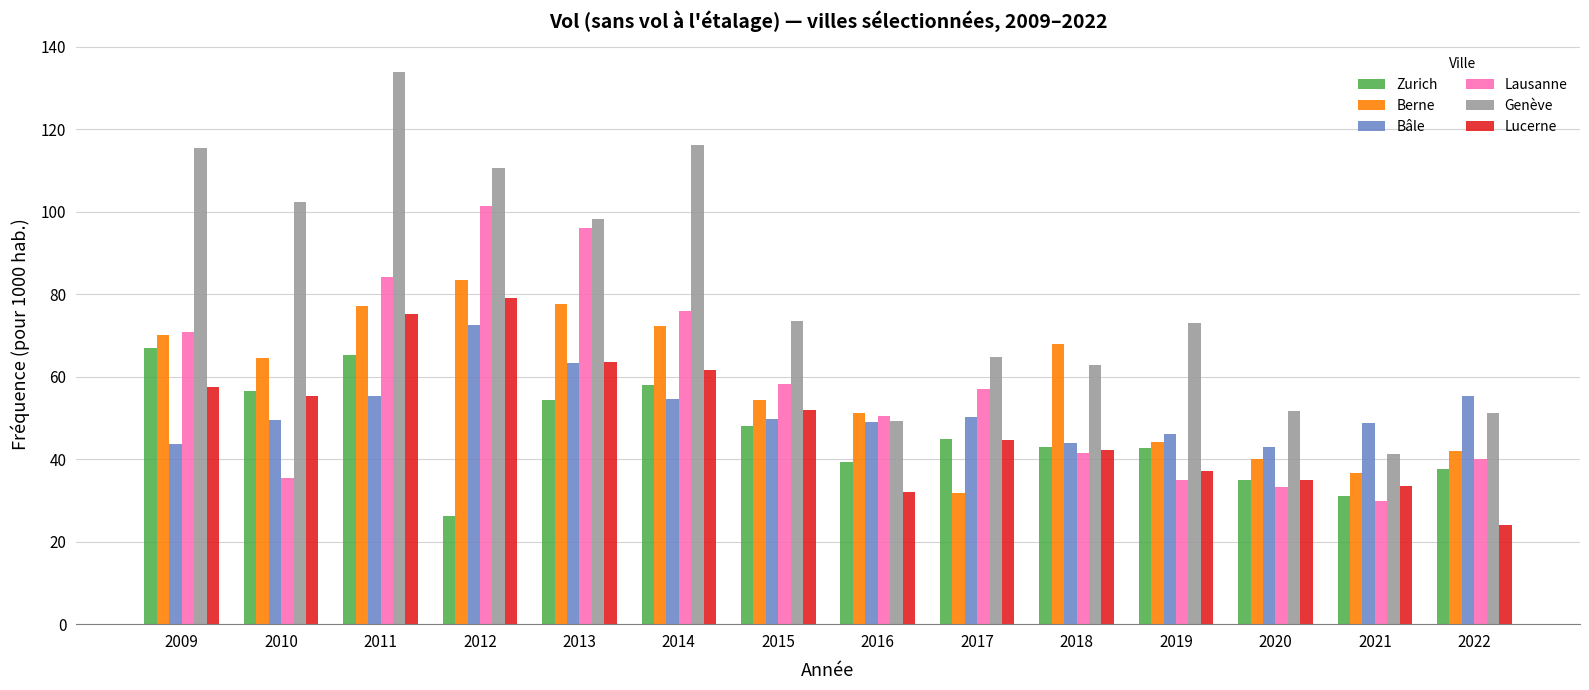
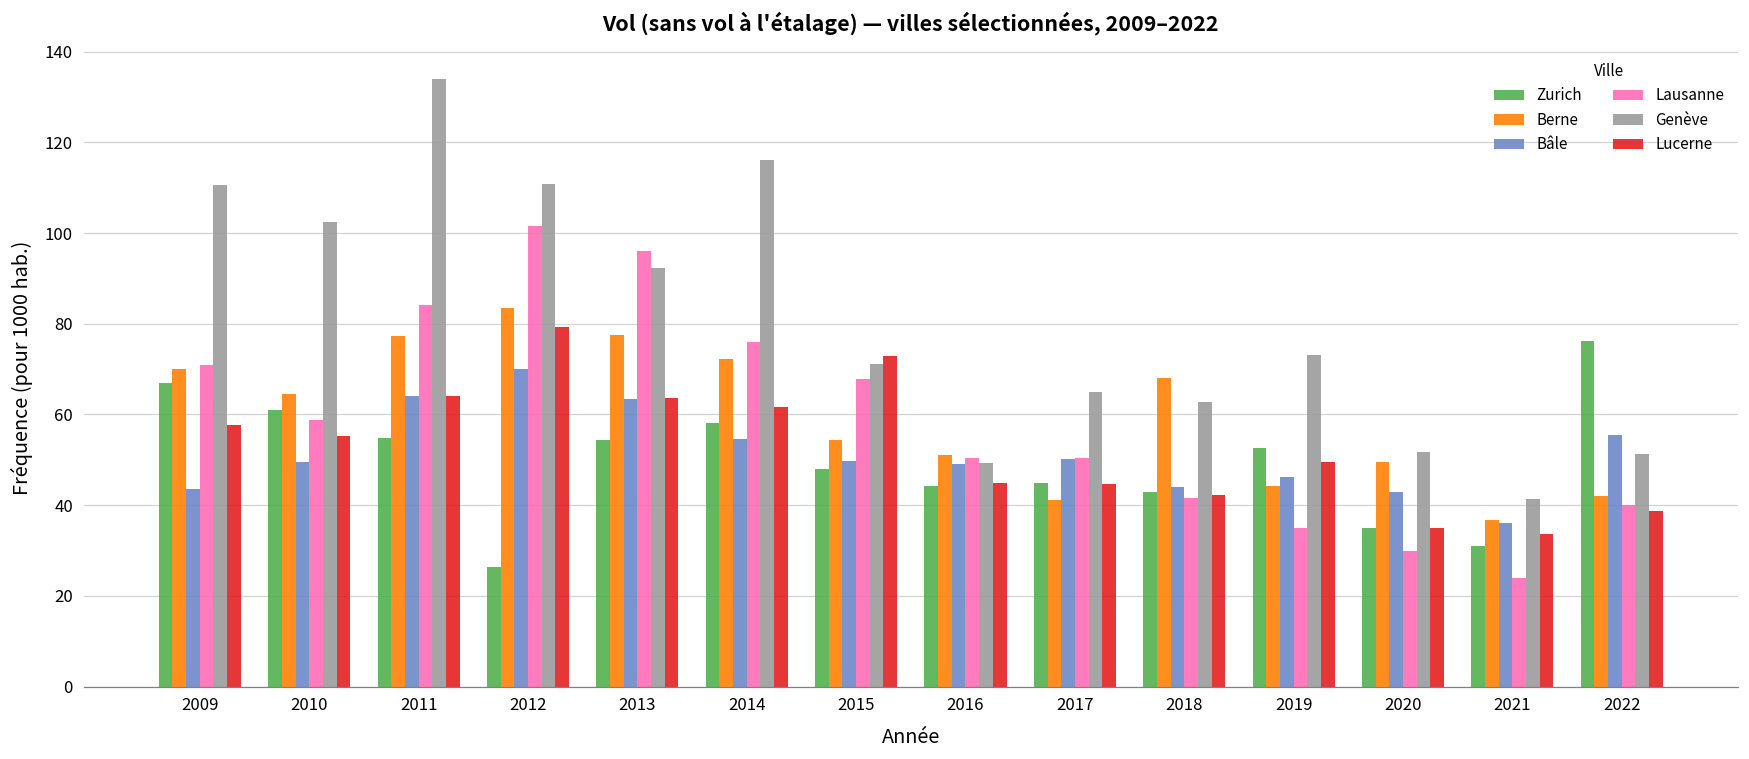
  {
    "Zurich": {
      "2009": 67,
-     "2010": 57,
-     "2011": 65,
+     "2010": 61,
+     "2011": 55,
      "2012": 26,
      "2013": 54,
      "2014": 58,
      "2015": 48,
-     "2016": 39,
+     "2016": 44,
      "2017": 45,
      "2018": 43,
-     "2019": 43,
+     "2019": 53,
      "2020": 35,
      "2021": 31,
-     "2022": 38
+     "2022": 76
    },
    "Berne": {
      "2009": 70,
      "2010": 65,
      "2011": 77,
      "2012": 83,
      "2013": 78,
      "2014": 72,
      "2015": 54,
      "2016": 51,
-     "2017": 32,
+     "2017": 41,
      "2018": 68,
      "2019": 44,
-     "2020": 40,
+     "2020": 50,
      "2021": 37,
      "2022": 42
    },
    "Bâle": {
      "2009": 44,
      "2010": 49,
-     "2011": 55,
-     "2012": 73,
+     "2011": 64,
+     "2012": 70,
      "2013": 63,
      "2014": 55,
      "2015": 50,
      "2016": 49,
      "2017": 50,
      "2018": 44,
      "2019": 46,
      "2020": 43,
-     "2021": 49,
+     "2021": 36,
      "2022": 55
    },
    "Lausanne": {
      "2009": 71,
-     "2010": 36,
+     "2010": 59,
      "2011": 84,
      "2012": 102,
      "2013": 96,
      "2014": 76,
-     "2015": 58,
+     "2015": 68,
      "2016": 50,
-     "2017": 57,
+     "2017": 50,
      "2018": 42,
      "2019": 35,
-     "2020": 33,
-     "2021": 30,
+     "2020": 30,
+     "2021": 24,
      "2022": 40
    },
    "Genève": {
-     "2009": 116,
+     "2009": 111,
      "2010": 102,
      "2011": 134,
      "2012": 111,
-     "2013": 98,
+     "2013": 92,
      "2014": 116,
-     "2015": 74,
+     "2015": 71,
      "2016": 49,
      "2017": 65,
      "2018": 63,
      "2019": 73,
      "2020": 52,
      "2021": 41,
      "2022": 51
    },
    "Lucerne": {
      "2009": 58,
      "2010": 55,
-     "2011": 75,
+     "2011": 64,
      "2012": 79,
      "2013": 64,
      "2014": 62,
-     "2015": 52,
-     "2016": 32,
+     "2015": 73,
+     "2016": 45,
      "2017": 45,
      "2018": 42,
-     "2019": 37,
+     "2019": 49,
      "2020": 35,
      "2021": 34,
-     "2022": 24
+     "2022": 39
    }
  }
